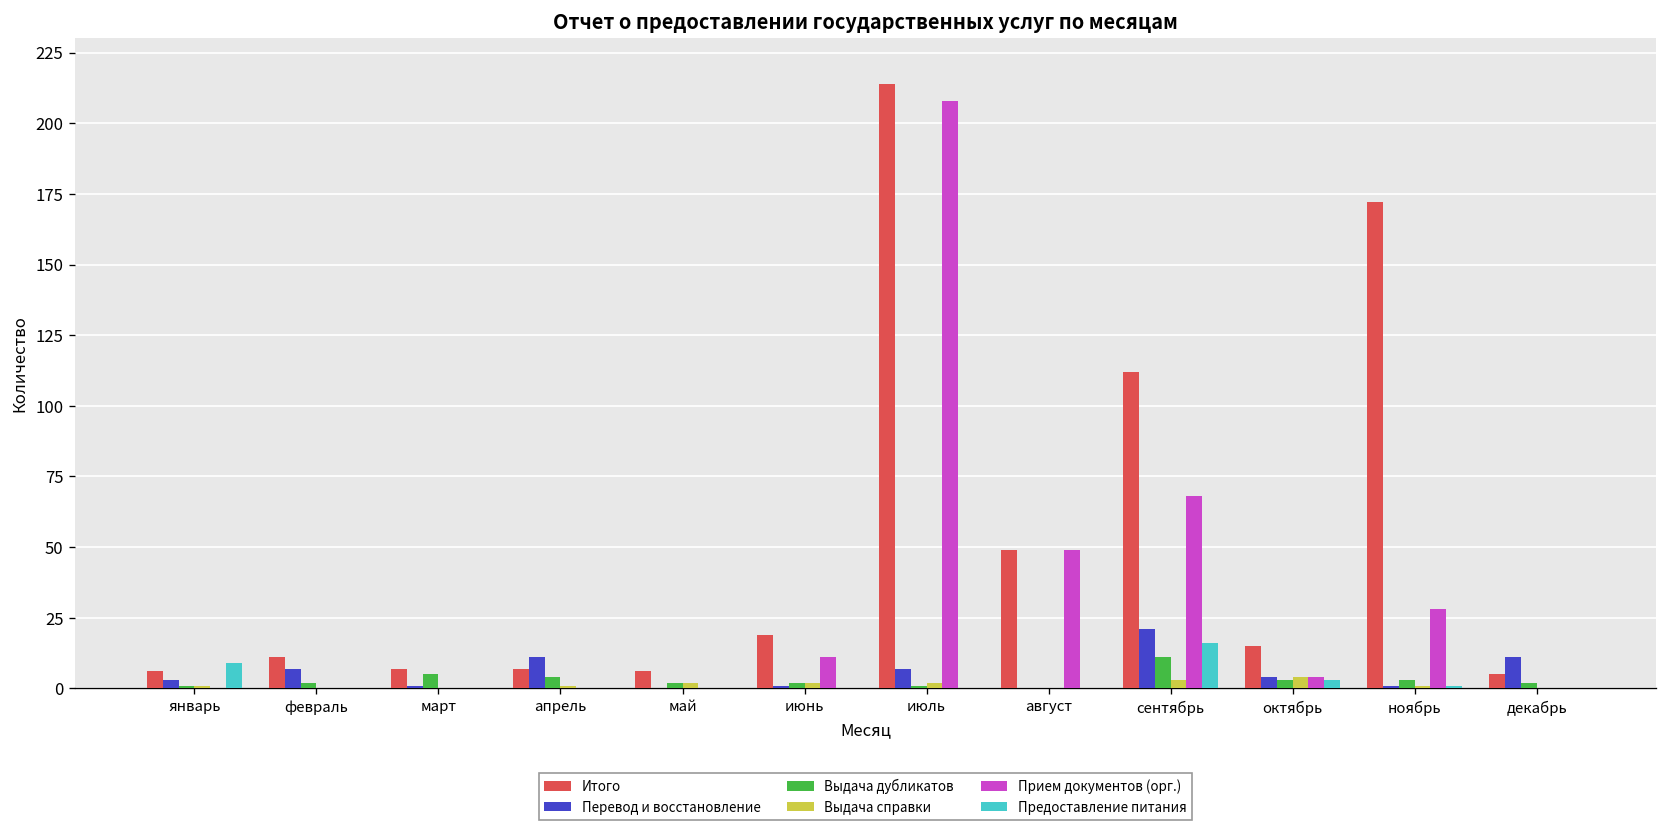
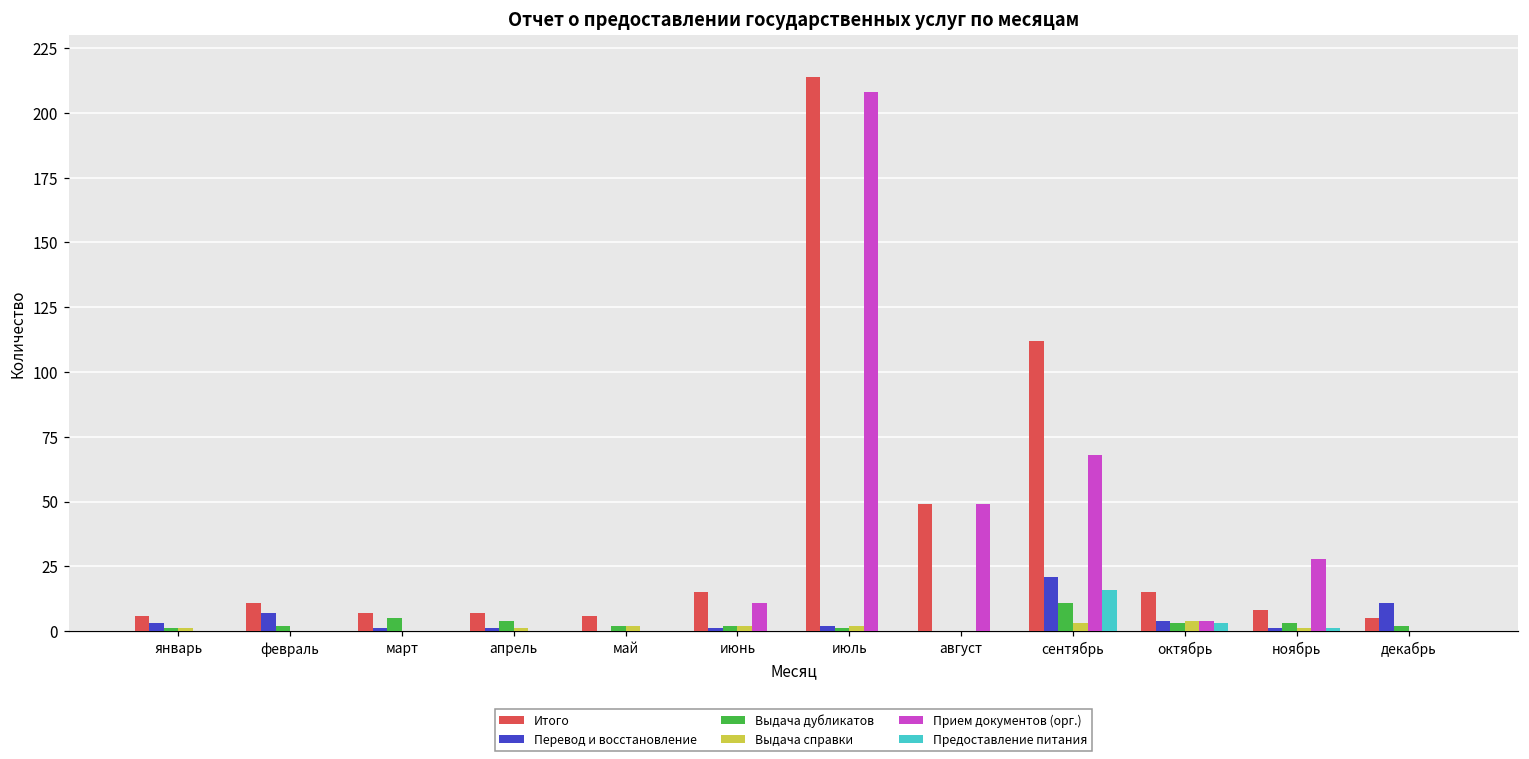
  {
    "Итого": {
      "январь": 6,
      "февраль": 11,
      "март": 7,
      "апрель": 7,
      "май": 6,
-     "июнь": 19,
+     "июнь": 15,
      "июль": 214,
      "август": 49,
      "сентябрь": 112,
      "октябрь": 15,
-     "ноябрь": 172,
+     "ноябрь": 8,
      "декабрь": 5
    },
    "Перевод и восстановление": {
      "январь": 3,
      "февраль": 7,
-     "апрель": 11,
+     "апрель": 1,
      "май": 0,
-     "июль": 7,
+     "июль": 2,
      "август": 0,
      "сентябрь": 21,
      "октябрь": 4,
      "декабрь": 11
    },
    "Выдача дубликатов": {
      "февраль": 2,
      "март": 5,
      "апрель": 4,
      "май": 2,
      "июнь": 2,
      "август": 0,
      "сентябрь": 11,
      "октябрь": 3,
      "ноябрь": 3,
      "декабрь": 2
    },
    "Выдача справки": {
      "февраль": 0,
      "март": 0,
      "май": 2,
      "июнь": 2,
      "июль": 2,
      "август": 0,
      "сентябрь": 3,
      "октябрь": 4,
      "декабрь": 0
    },
    "Прием документов (орг.)": {
      "январь": 0,
      "февраль": 0,
      "март": 0,
      "апрель": 0,
      "май": 0,
      "июнь": 11,
      "июль": 208,
      "август": 49,
      "сентябрь": 68,
      "октябрь": 4,
      "ноябрь": 28,
      "декабрь": 0
    },
    "Предоставление питания": {
-     "январь": 9,
+     "январь": 0,
      "февраль": 0,
      "март": 0,
      "апрель": 0,
      "май": 0,
      "июнь": 0,
      "июль": 0,
      "август": 0,
      "сентябрь": 16,
      "октябрь": 3,
      "декабрь": 0
    }
  }
